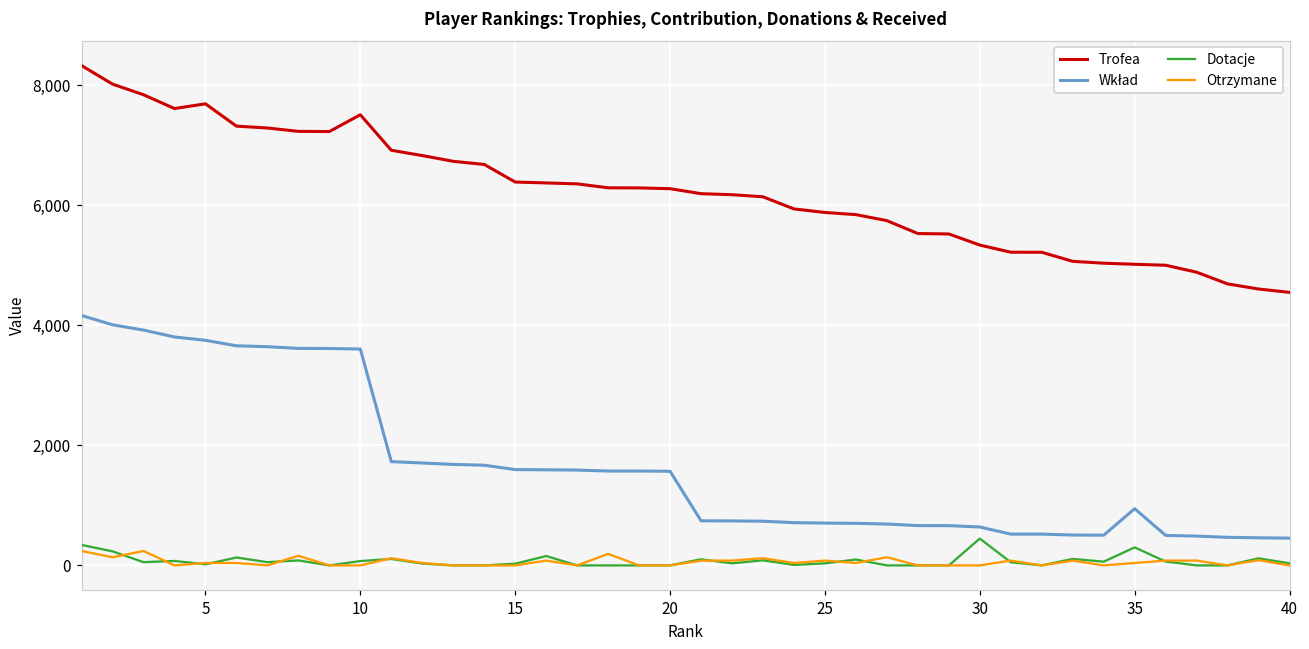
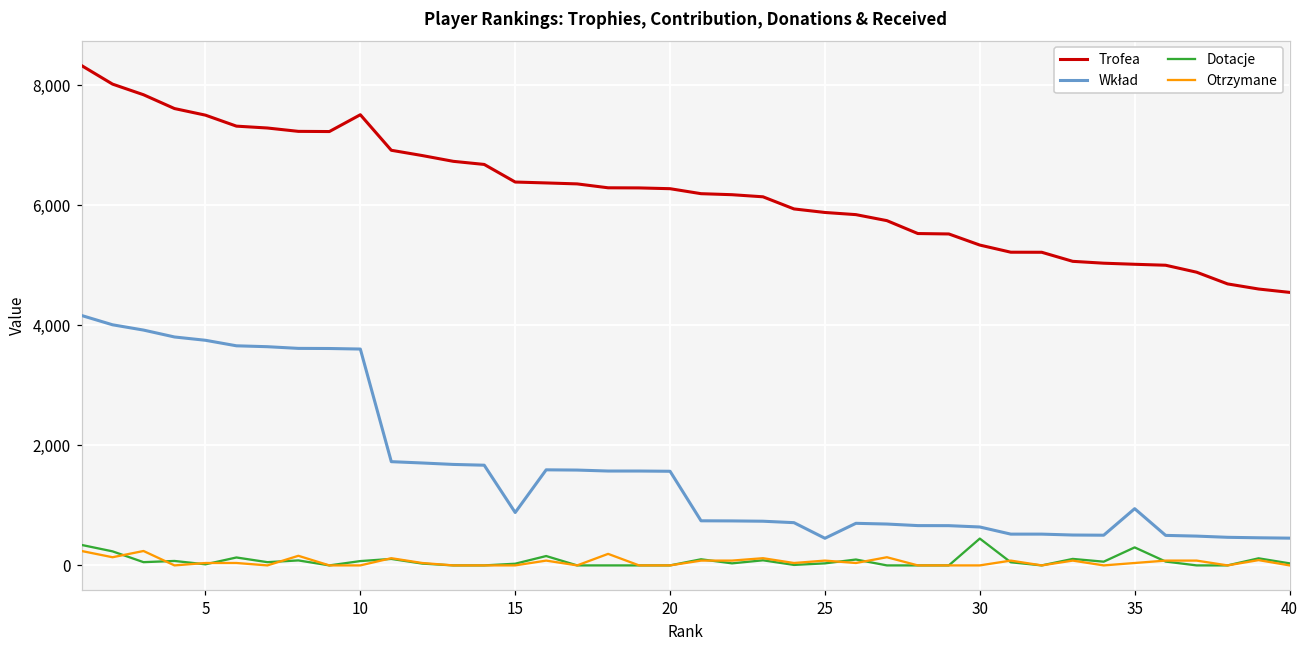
  {
    "Trofea": {
-     "5": "7,700",
+     "5": "7,500",
      "10": "7,500",
      "15": "6,400",
      "20": "6,300",
      "25": "5,900",
      "30": "5,300",
      "35": "5,000",
      "40": "4,500"
    },
    "Wkład": {
      "5": "3,800",
      "10": "3,600",
-     "15": "1,600",
+     "15": "900",
      "20": "1,600",
-     "25": "700",
+     "25": "500",
      "30": "600",
      "35": "900",
      "40": "500"
    },
    "Dotacje": {
      "10": "100",
      "30": "400",
      "35": "300"
    },
    "Otrzymane": {
      "10": "0",
      "30": "0",
      "35": "0"
    }
  }
